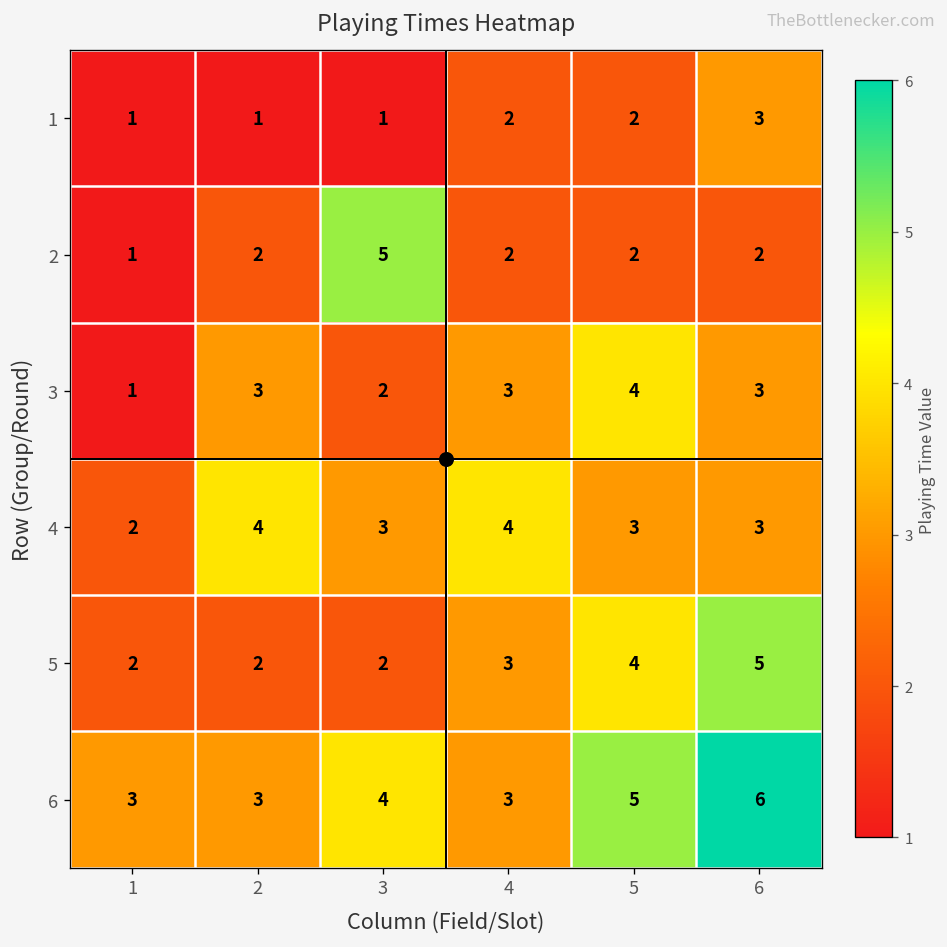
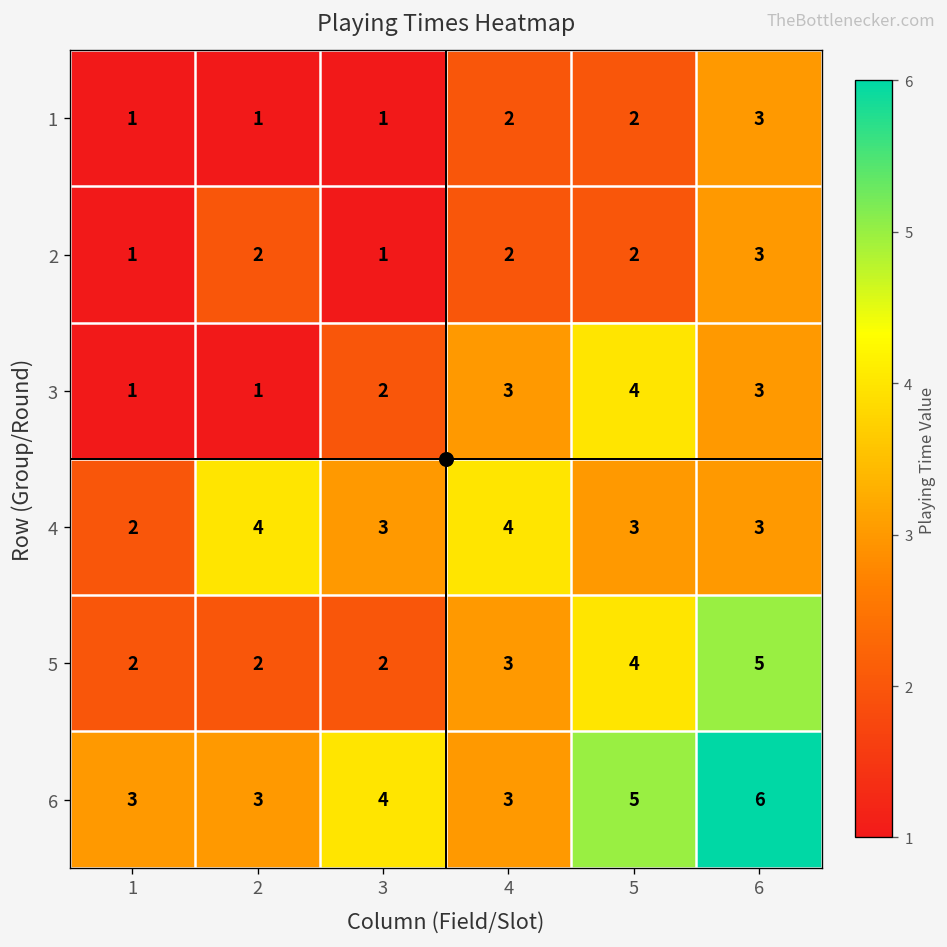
  {
    "1": {
      "1": 1,
      "2": 1,
      "3": 1,
      "4": 2,
      "5": 2,
      "6": 3
    },
    "2": {
      "1": 1,
      "2": 2,
-     "3": 5,
+     "3": 1,
      "4": 2,
      "5": 2,
-     "6": 2
+     "6": 3
    },
    "3": {
      "1": 1,
-     "2": 3,
+     "2": 1,
      "3": 2,
      "4": 3,
      "5": 4,
      "6": 3
    },
    "4": {
      "1": 2,
      "2": 4,
      "3": 3,
      "4": 4,
      "5": 3,
      "6": 3
    },
    "5": {
      "1": 2,
      "2": 2,
      "3": 2,
      "4": 3,
      "5": 4,
      "6": 5
    },
    "6": {
      "1": 3,
      "2": 3,
      "3": 4,
      "4": 3,
      "5": 5,
      "6": 6
    }
  }
